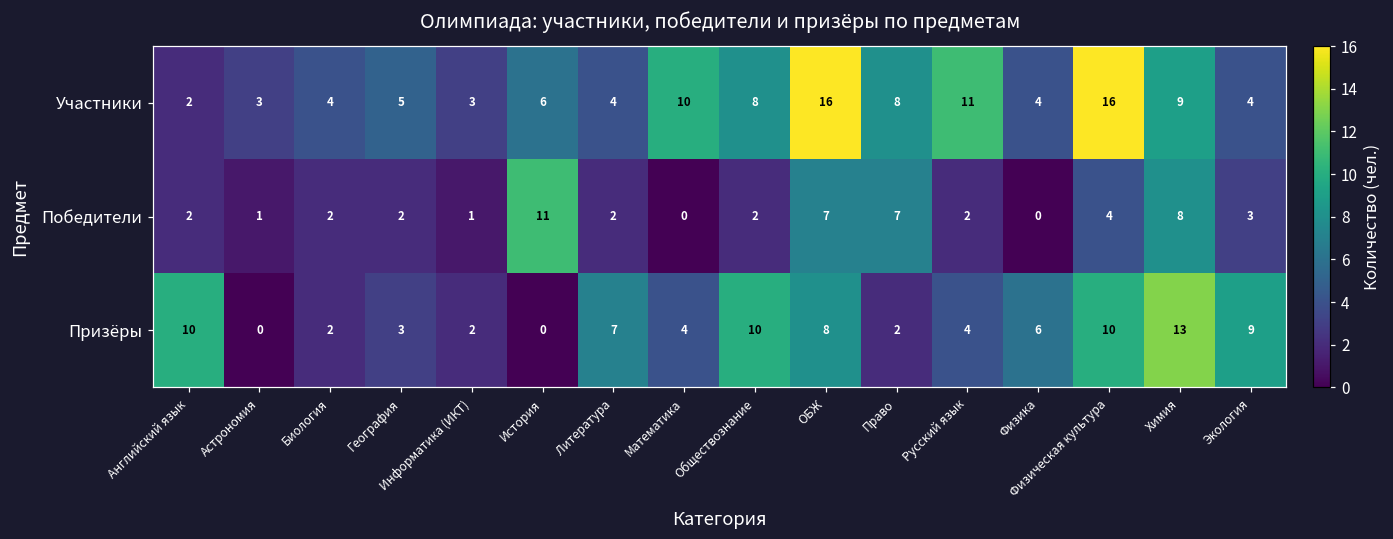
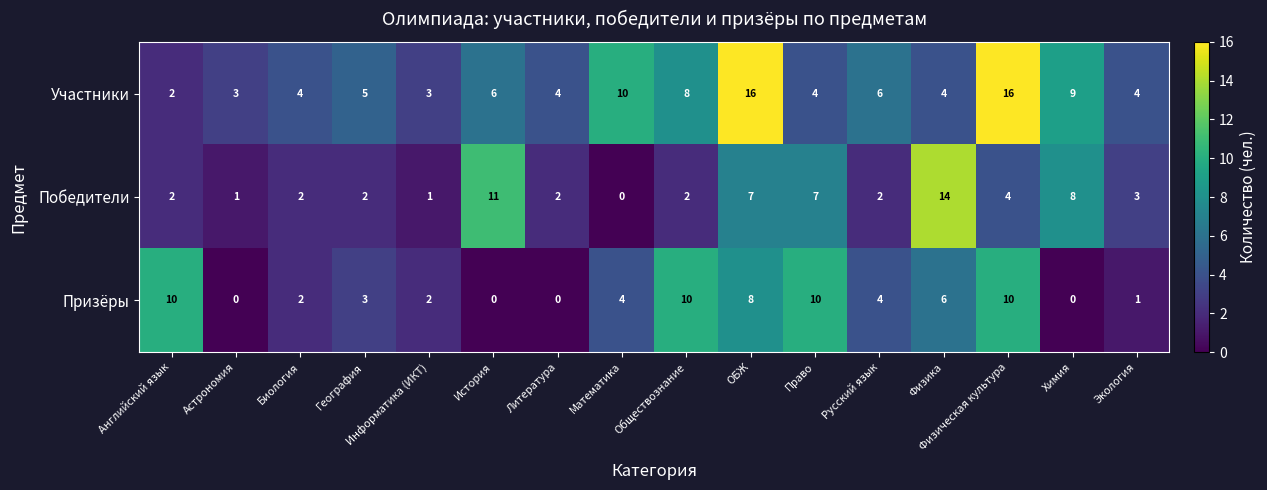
  {
    "Участники": {
      "Английский язык": 2,
      "Астрономия": 3,
      "Биология": 4,
      "География": 5,
      "Информатика (ИКТ)": 3,
      "История": 6,
      "Литература": 4,
      "Математика": 10,
      "Обществознание": 8,
      "ОБЖ": 16,
-     "Право": 8,
-     "Русский язык": 11,
+     "Право": 4,
+     "Русский язык": 6,
      "Физика": 4,
      "Физическая культура": 16,
      "Химия": 9,
      "Экология": 4
    },
    "Победители": {
      "Английский язык": 2,
      "Астрономия": 1,
      "Биология": 2,
      "География": 2,
      "Информатика (ИКТ)": 1,
      "История": 11,
      "Литература": 2,
      "Математика": 0,
      "Обществознание": 2,
      "ОБЖ": 7,
      "Право": 7,
      "Русский язык": 2,
-     "Физика": 0,
+     "Физика": 14,
      "Физическая культура": 4,
      "Химия": 8,
      "Экология": 3
    },
    "Призёры": {
      "Английский язык": 10,
      "Астрономия": 0,
      "Биология": 2,
      "География": 3,
      "Информатика (ИКТ)": 2,
      "История": 0,
-     "Литература": 7,
+     "Литература": 0,
      "Математика": 4,
      "Обществознание": 10,
      "ОБЖ": 8,
-     "Право": 2,
+     "Право": 10,
      "Русский язык": 4,
      "Физика": 6,
      "Физическая культура": 10,
-     "Химия": 13,
-     "Экология": 9
+     "Химия": 0,
+     "Экология": 1
    }
  }
